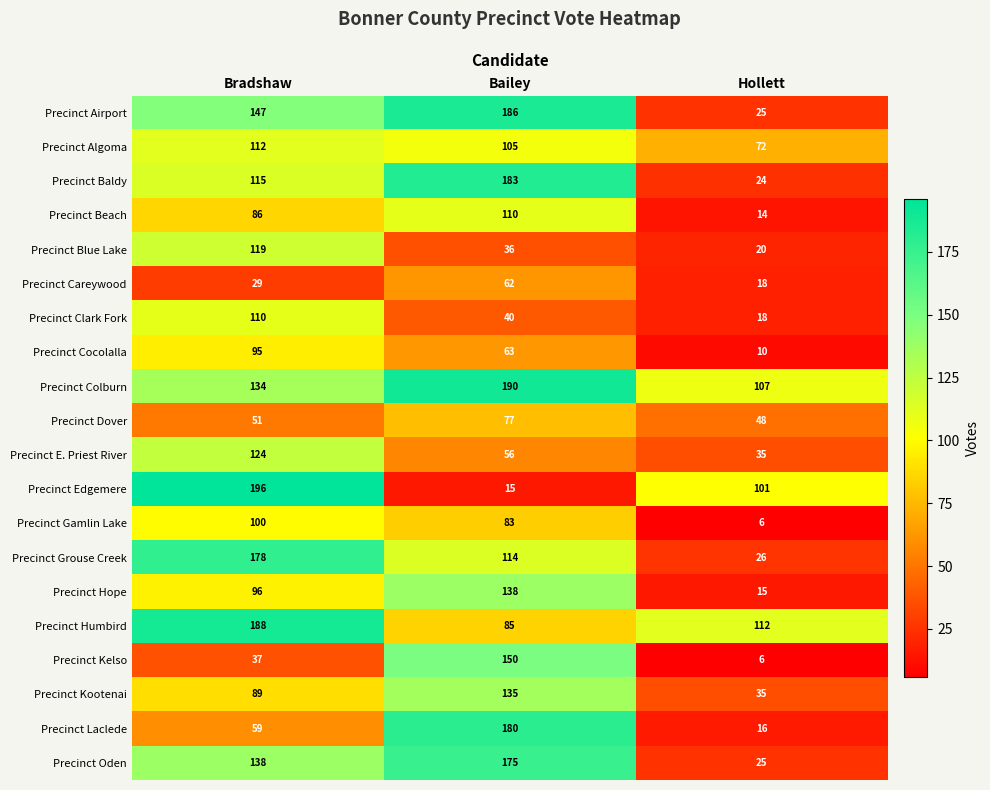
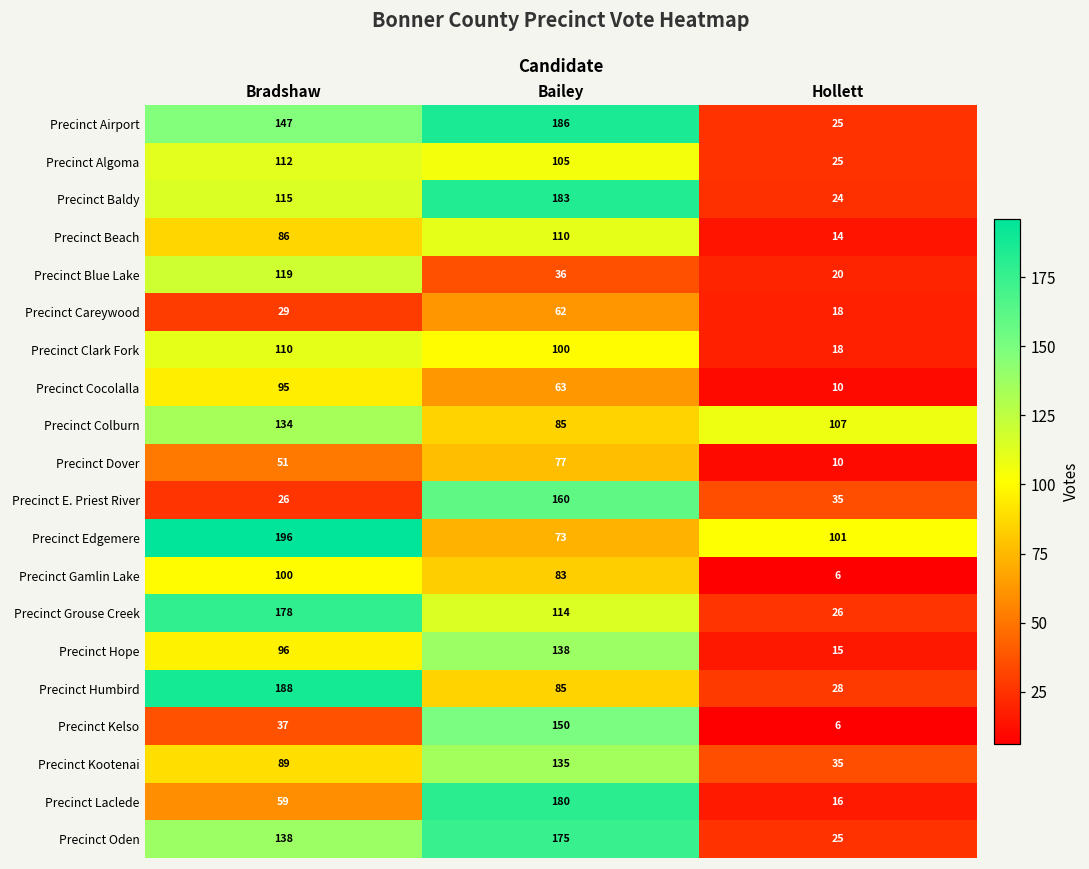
  {
    "Precinct Airport": {
      "Bradshaw": 147,
      "Bailey": 186,
      "Hollett": 25
    },
    "Precinct Algoma": {
      "Bradshaw": 112,
      "Bailey": 105,
-     "Hollett": 72
+     "Hollett": 25
    },
    "Precinct Baldy": {
      "Bradshaw": 115,
      "Bailey": 183,
      "Hollett": 24
    },
    "Precinct Beach": {
      "Bradshaw": 86,
      "Bailey": 110,
      "Hollett": 14
    },
    "Precinct Blue Lake": {
      "Bradshaw": 119,
      "Bailey": 36,
      "Hollett": 20
    },
    "Precinct Careywood": {
      "Bradshaw": 29,
      "Bailey": 62,
      "Hollett": 18
    },
    "Precinct Clark Fork": {
      "Bradshaw": 110,
-     "Bailey": 40,
+     "Bailey": 100,
      "Hollett": 18
    },
    "Precinct Cocolalla": {
      "Bradshaw": 95,
      "Bailey": 63,
      "Hollett": 10
    },
    "Precinct Colburn": {
      "Bradshaw": 134,
-     "Bailey": 190,
+     "Bailey": 85,
      "Hollett": 107
    },
    "Precinct Dover": {
      "Bradshaw": 51,
      "Bailey": 77,
-     "Hollett": 48
+     "Hollett": 10
    },
    "Precinct E. Priest River": {
-     "Bradshaw": 124,
-     "Bailey": 56,
+     "Bradshaw": 26,
+     "Bailey": 160,
      "Hollett": 35
    },
    "Precinct Edgemere": {
      "Bradshaw": 196,
-     "Bailey": 15,
+     "Bailey": 73,
      "Hollett": 101
    },
    "Precinct Gamlin Lake": {
      "Bradshaw": 100,
      "Bailey": 83,
      "Hollett": 6
    },
    "Precinct Grouse Creek": {
      "Bradshaw": 178,
      "Bailey": 114,
      "Hollett": 26
    },
    "Precinct Hope": {
      "Bradshaw": 96,
      "Bailey": 138,
      "Hollett": 15
    },
    "Precinct Humbird": {
      "Bradshaw": 188,
      "Bailey": 85,
-     "Hollett": 112
+     "Hollett": 28
    },
    "Precinct Kelso": {
      "Bradshaw": 37,
      "Bailey": 150,
      "Hollett": 6
    },
    "Precinct Kootenai": {
      "Bradshaw": 89,
      "Bailey": 135,
      "Hollett": 35
    },
    "Precinct Laclede": {
      "Bradshaw": 59,
      "Bailey": 180,
      "Hollett": 16
    },
    "Precinct Oden": {
      "Bradshaw": 138,
      "Bailey": 175,
      "Hollett": 25
    }
  }
